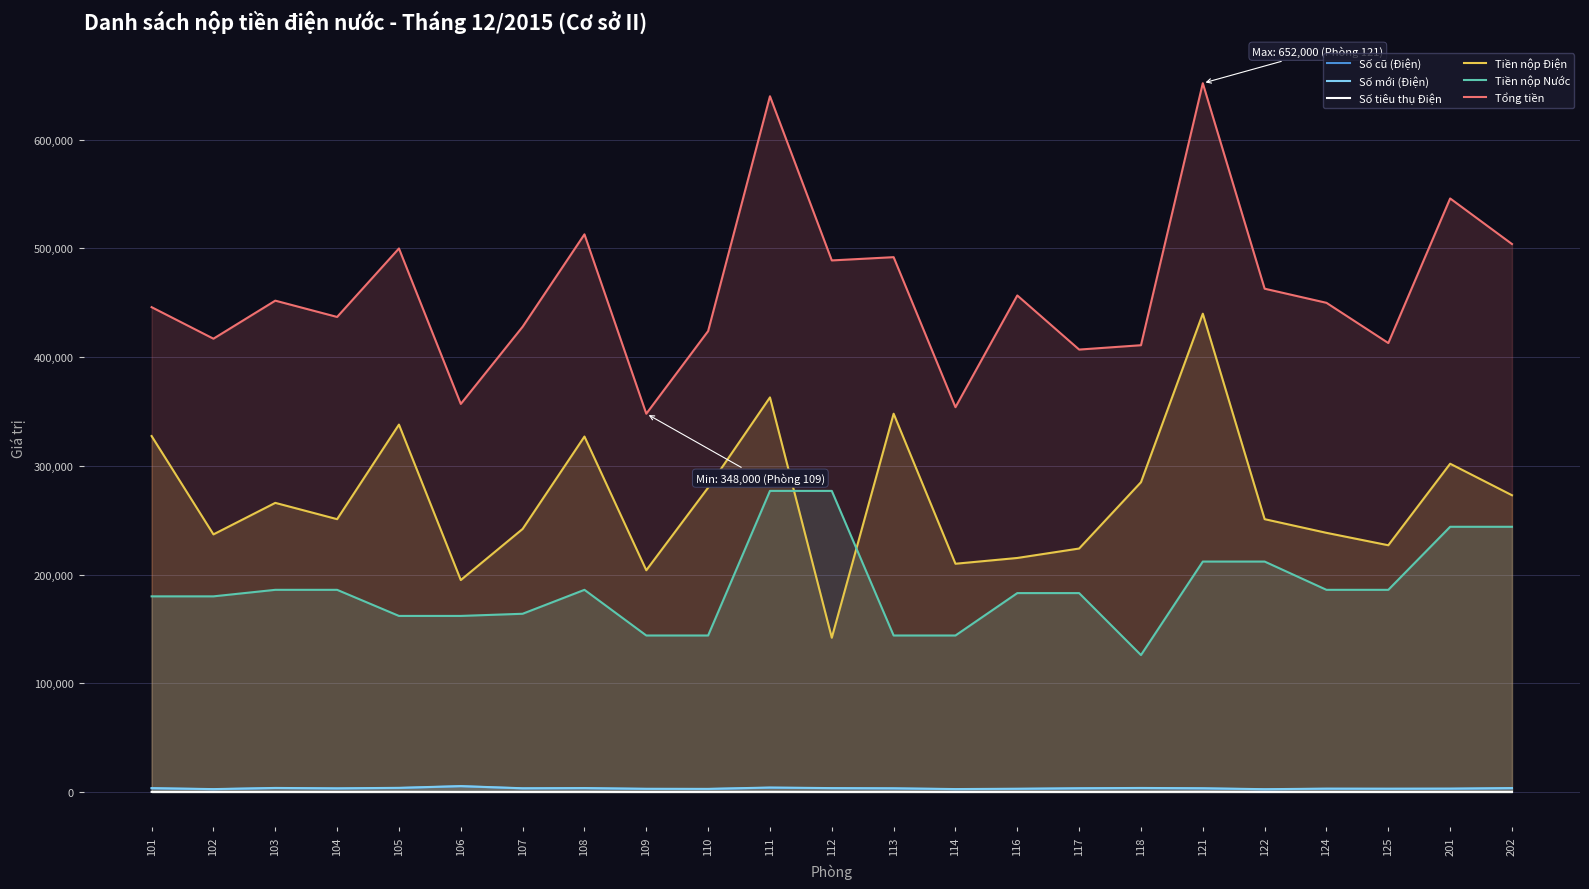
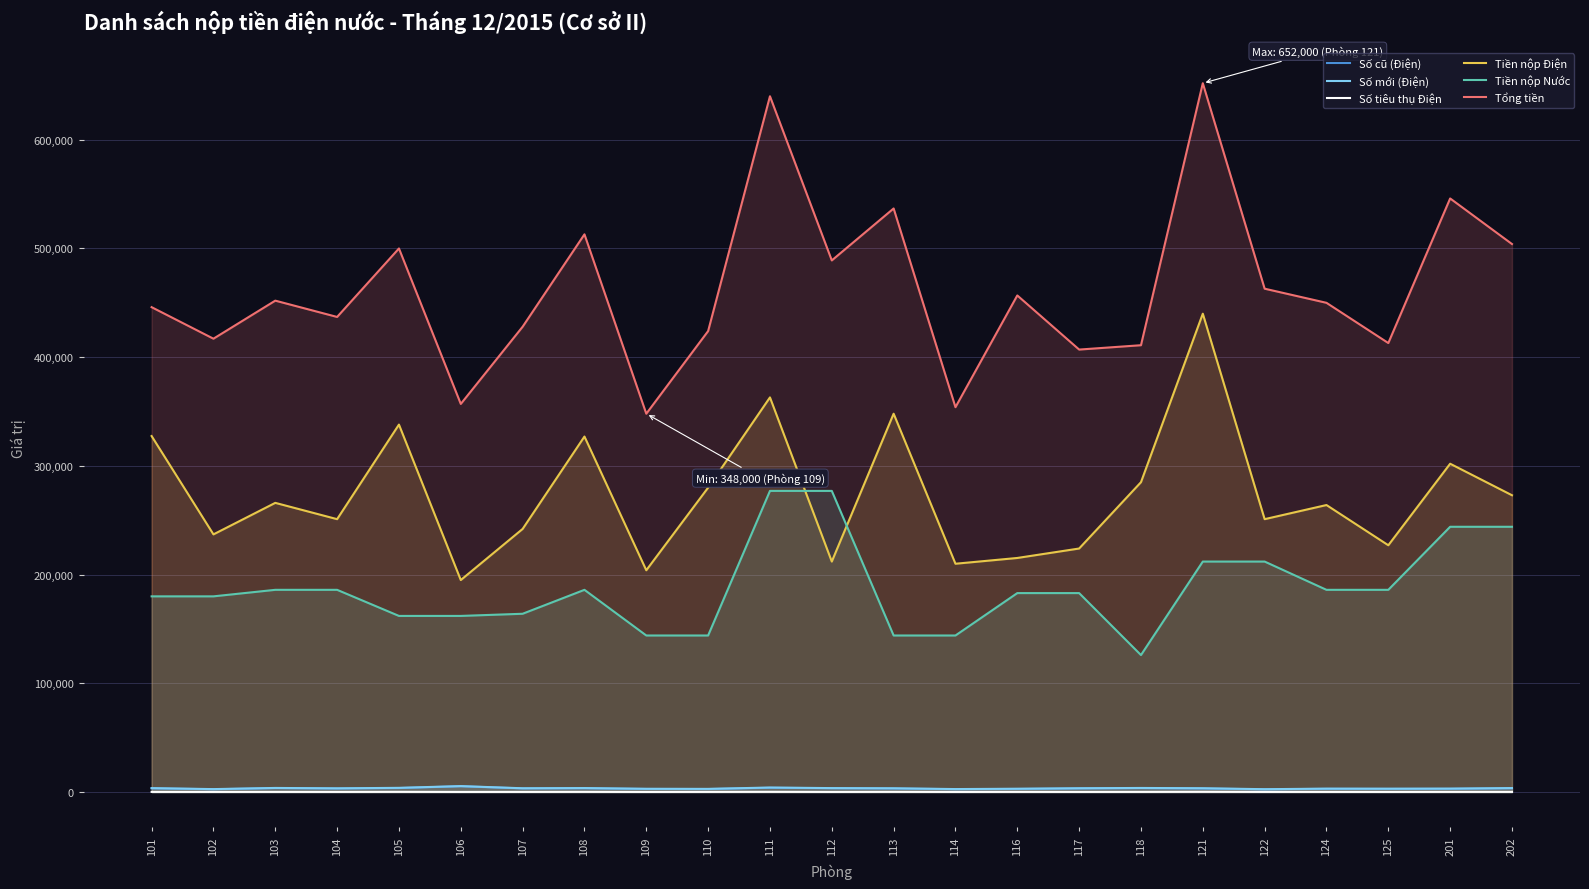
  {
    "Số tiêu thụ Điện": {
      "101": "0",
      "102": "0",
      "103": "0",
      "104": "0",
      "105": "0",
      "106": "0",
      "107": "0",
      "108": "0",
      "109": "0",
      "110": "0",
      "111": "0",
      "112": "0",
      "113": "0",
      "114": "0",
      "116": "0",
      "117": "0",
      "118": "0",
      "121": "0",
      "124": "0",
      "125": "0",
      "201": "0",
      "202": "0"
    },
    "Tiền nộp Điện": {
      "101": "327,000",
      "102": "237,000",
      "103": "266,000",
      "104": "251,000",
      "105": "338,000",
      "106": "195,000",
      "107": "242,000",
      "108": "327,000",
      "109": "204,000",
      "111": "363,000",
-     "112": "142,000",
+     "112": "212,000",
      "113": "348,000",
      "114": "210,000",
      "116": "215,000",
      "117": "224,000",
      "118": "285,000",
      "121": "440,000",
      "122": "251,000",
-     "124": "238,000",
+     "124": "264,000",
      "125": "227,000",
      "201": "302,000",
      "202": "273,000"
    },
    "Tiền nộp Nước": {
      "101": "180,000",
      "102": "180,000",
      "103": "186,000",
      "104": "186,000",
      "105": "162,000",
      "106": "162,000",
      "107": "164,000",
      "108": "186,000",
      "109": "144,000",
      "110": "144,000",
      "111": "277,000",
      "112": "277,000",
      "113": "144,000",
      "114": "144,000",
      "116": "183,000",
      "117": "183,000",
      "118": "126,000",
      "121": "212,000",
      "122": "212,000",
      "124": "186,000",
      "125": "186,000",
      "201": "244,000",
      "202": "244,000"
    },
    "Tổng tiền": {
      "101": "446,000",
      "102": "417,000",
      "103": "452,000",
      "104": "437,000",
      "105": "500,000",
      "106": "357,000",
      "107": "428,000",
      "108": "513,000",
      "110": "424,000",
      "111": "640,000",
      "112": "489,000",
-     "113": "492,000",
+     "113": "537,000",
      "114": "354,000",
      "116": "457,000",
      "117": "407,000",
      "118": "411,000",
      "122": "463,000",
      "124": "450,000",
      "125": "413,000",
      "201": "546,000",
      "202": "504,000"
    }
  }
